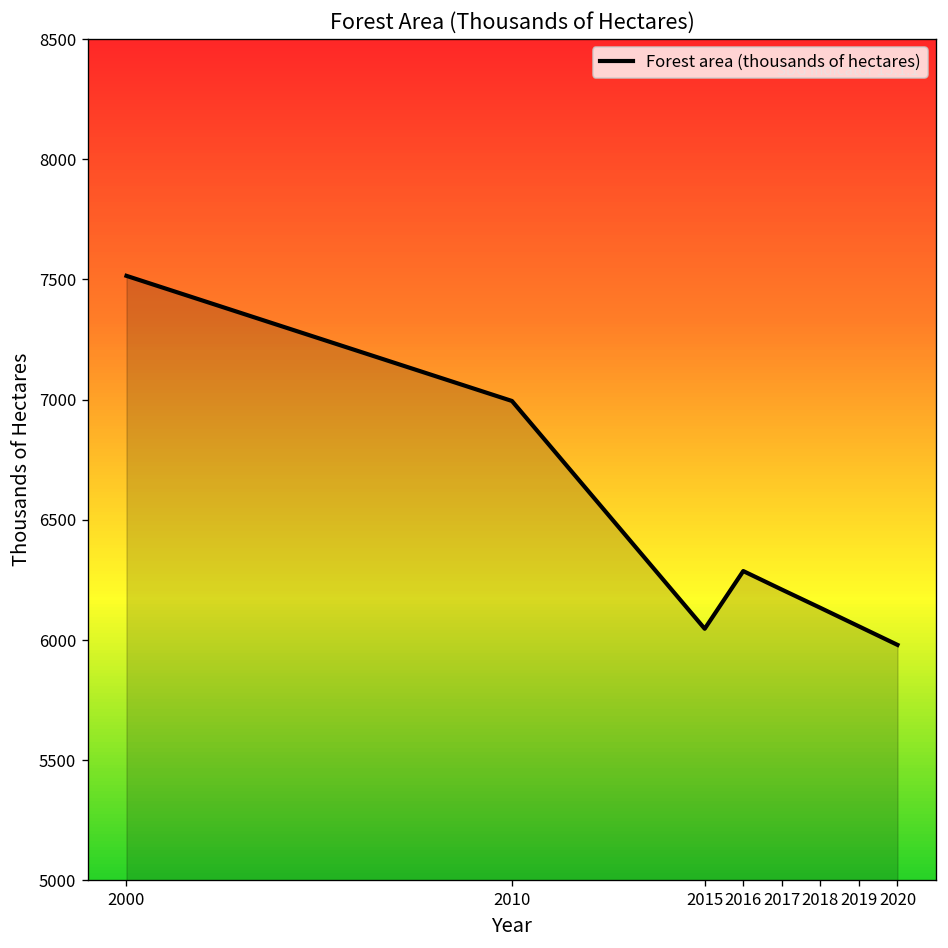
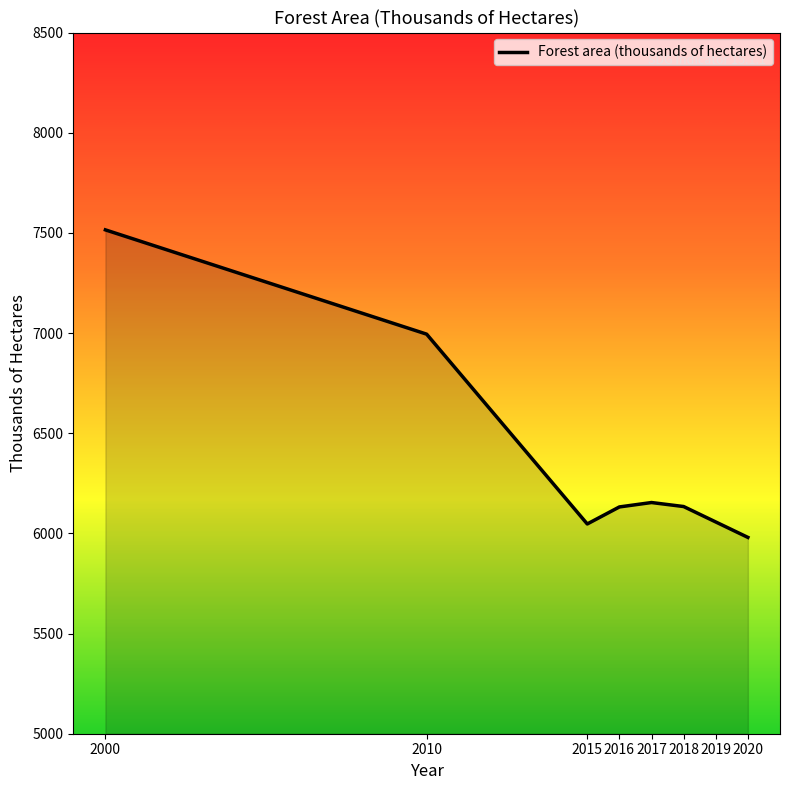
  {
    "2000": 7520,
    "2010": 6990,
    "2015": 6050,
-   "2016": 6290,
-   "2017": 6210,
+   "2016": 6130,
+   "2017": 6150,
    "2018": 6130,
    "2019": 6060,
    "2020": 5980
  }
